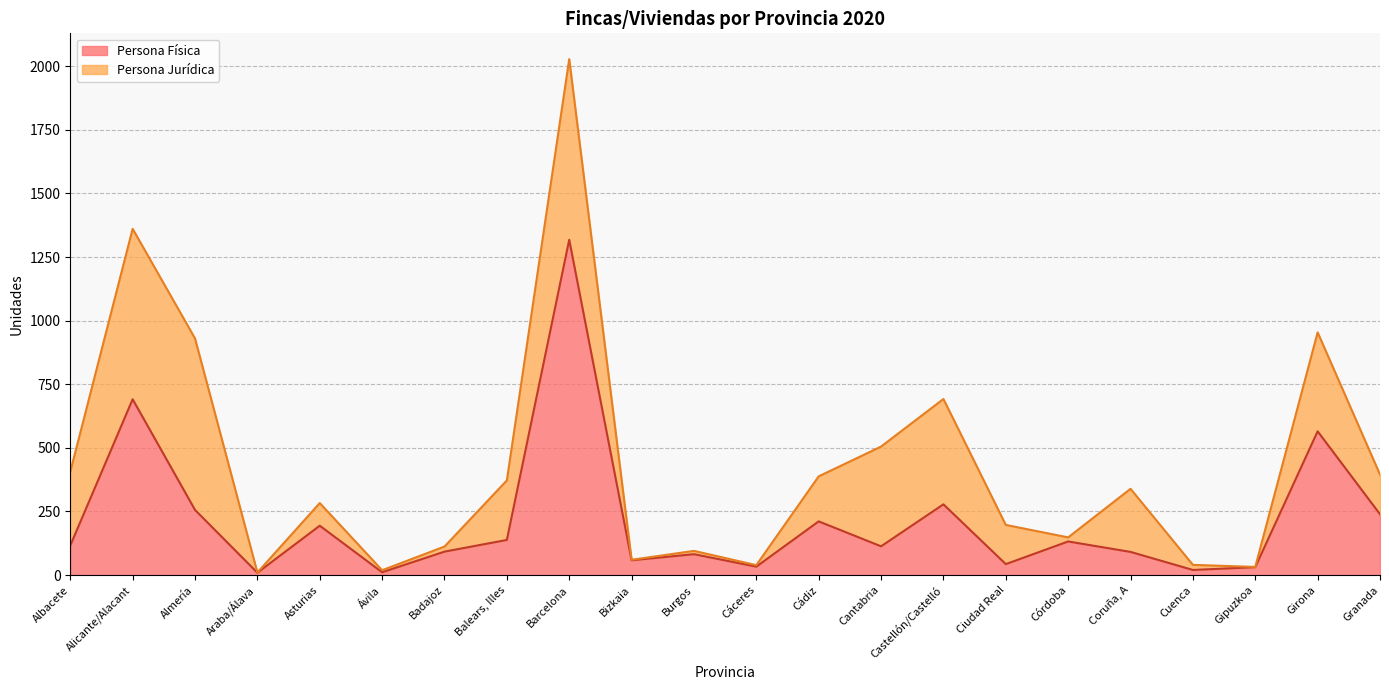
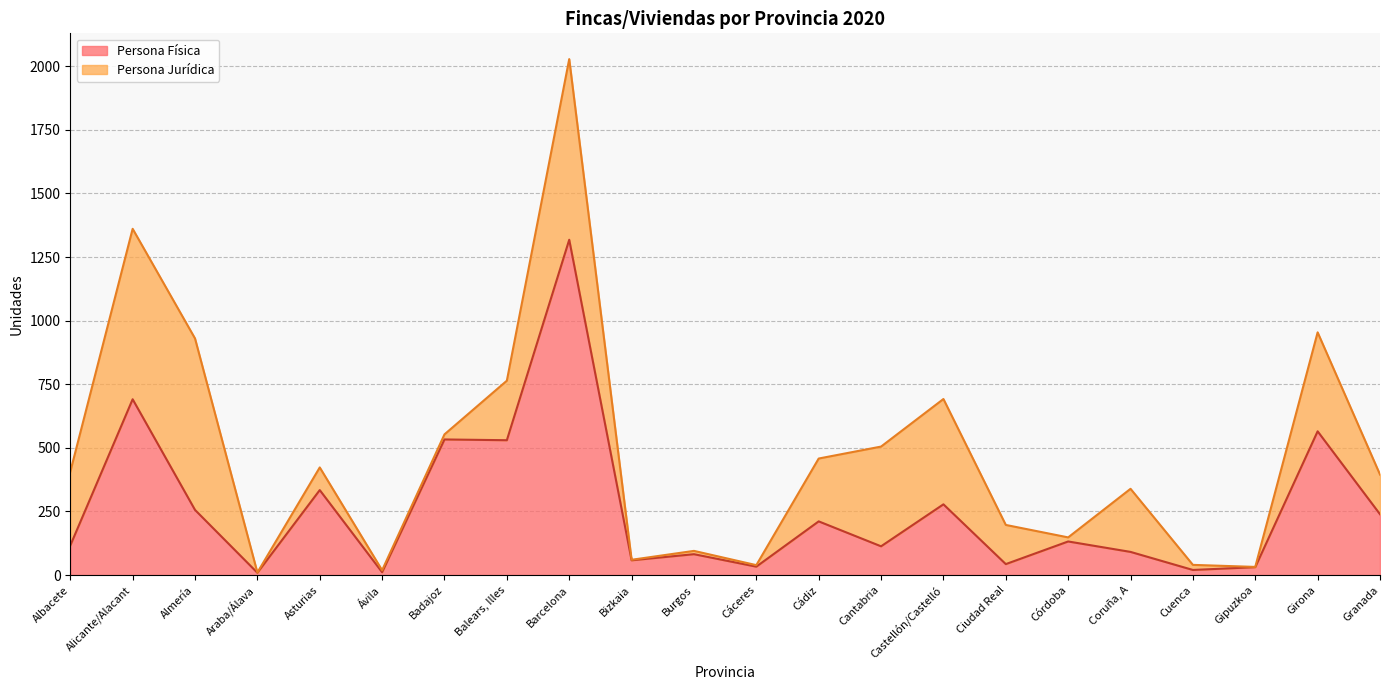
  {
    "Persona Física": {
      "Albacete": 120,
      "Alicante/Alacant": 690,
      "Almería": 260,
-     "Asturias": 190,
-     "Badajoz": 90,
-     "Balears, Illes": 140,
+     "Asturias": 330,
+     "Badajoz": 530,
+     "Balears, Illes": 530,
      "Barcelona": 1320,
      "Burgos": 80,
      "Cádiz": 210,
      "Cantabria": 110,
      "Castellón/Castelló": 280,
      "Ciudad Real": 40,
      "Córdoba": 130,
      "Coruña, A": 90,
      "Cuenca": 20,
      "Girona": 570,
      "Granada": 240
    },
    "Persona Jurídica": {
      "Albacete": 290,
      "Alicante/Alacant": 670,
      "Almería": 670,
      "Asturias": 90,
      "Badajoz": 20,
      "Balears, Illes": 230,
      "Barcelona": 710,
      "Burgos": 10,
-     "Cádiz": 180,
+     "Cádiz": 250,
      "Cantabria": 390,
      "Castellón/Castelló": 410,
      "Ciudad Real": 150,
      "Córdoba": 20,
      "Coruña, A": 250,
      "Cuenca": 20,
      "Girona": 390,
      "Granada": 160
    }
  }
